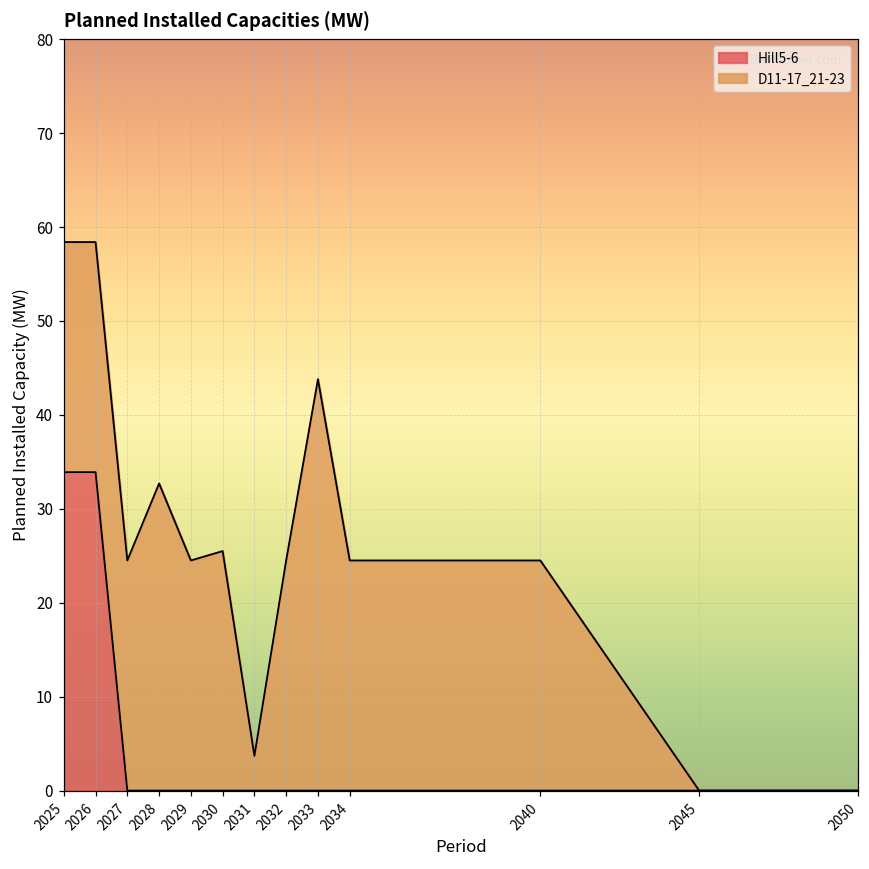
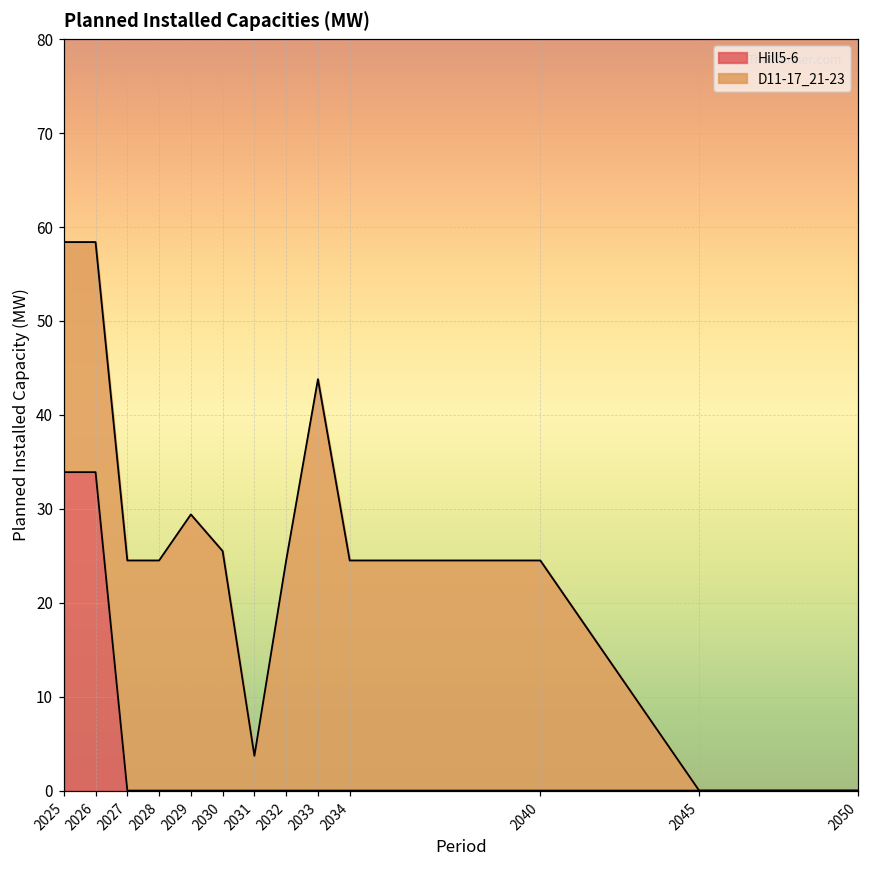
  {
    "Hill5-6": {
      "2025": 34,
      "2026": 34,
      "2027": 0,
      "2028": 0,
      "2029": 0,
      "2030": 0,
      "2031": 0,
      "2032": 0,
      "2033": 0,
      "2034": 0,
      "2040": 0
    },
    "D11-17_21-23": {
      "2025": 25,
      "2026": 25,
      "2027": 25,
-     "2028": 33,
-     "2029": 25,
+     "2028": 25,
+     "2029": 29,
      "2030": 26,
      "2031": 4,
      "2032": 25,
      "2033": 44,
      "2034": 25,
      "2040": 25
    }
  }
